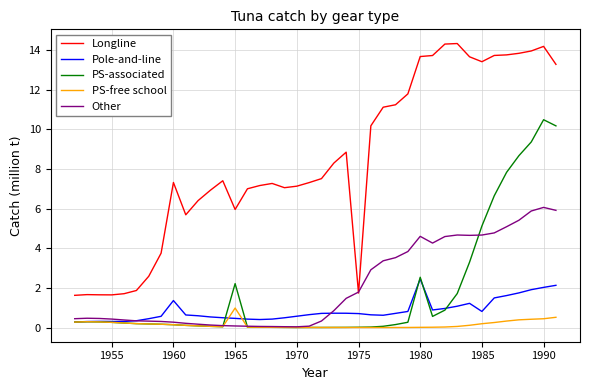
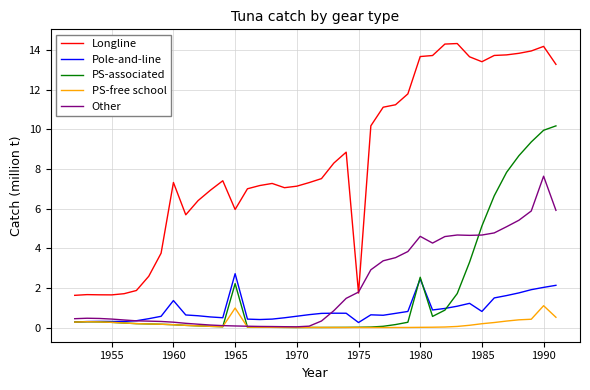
  {
    "Longline": {
      "1955": 1.6,
      "1960": 7.3,
      "1965": 6.0,
      "1970": 7.1,
      "1980": 13.7,
      "1985": 13.4,
      "1990": 14.2
    },
    "Pole-and-line": {
      "1960": 1.4,
-     "1965": 0.5,
+     "1965": 2.7,
      "1970": 0.6,
-     "1975": 0.7,
+     "1975": 0.3,
      "1985": 0.8,
      "1990": 2.0
    },
    "PS-associated": {
      "1965": 2.2,
      "1985": 5.1,
-     "1990": 10.5
+     "1990": 10.0
    },
    "PS-free school": {
      "1965": 1.0,
      "1980": 0.0,
      "1985": 0.2,
-     "1990": 0.4
+     "1990": 1.1
    },
    "Other": {
      "1965": 0.1,
      "1980": 4.6,
      "1985": 4.7,
-     "1990": 6.1
+     "1990": 7.6
    }
  }
